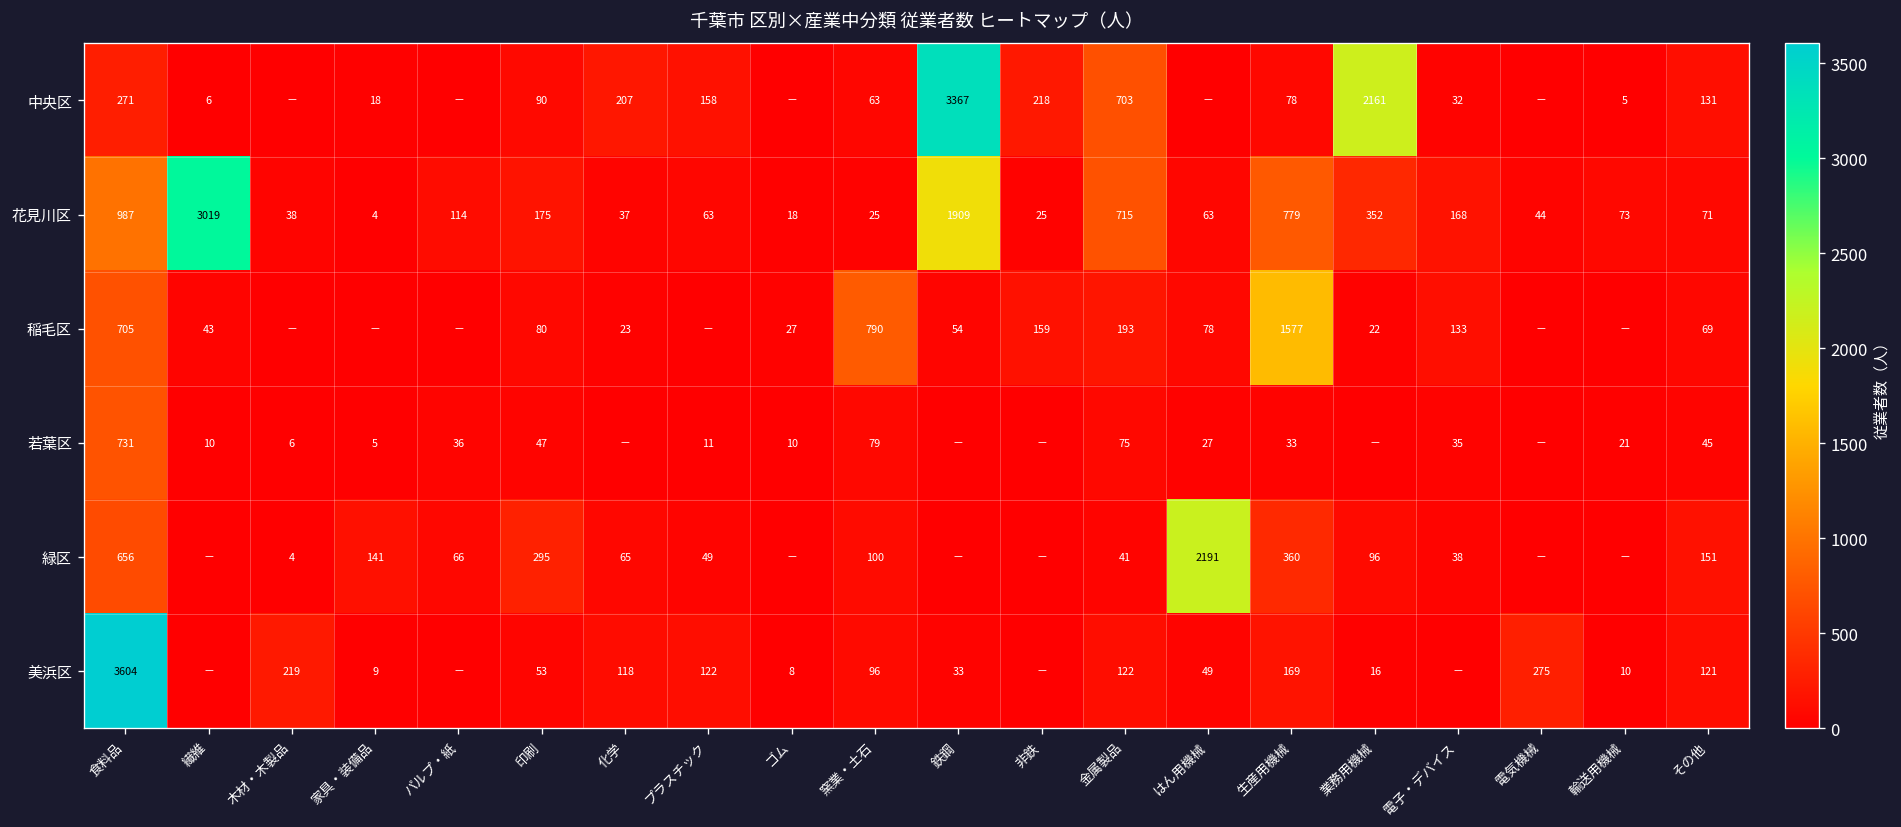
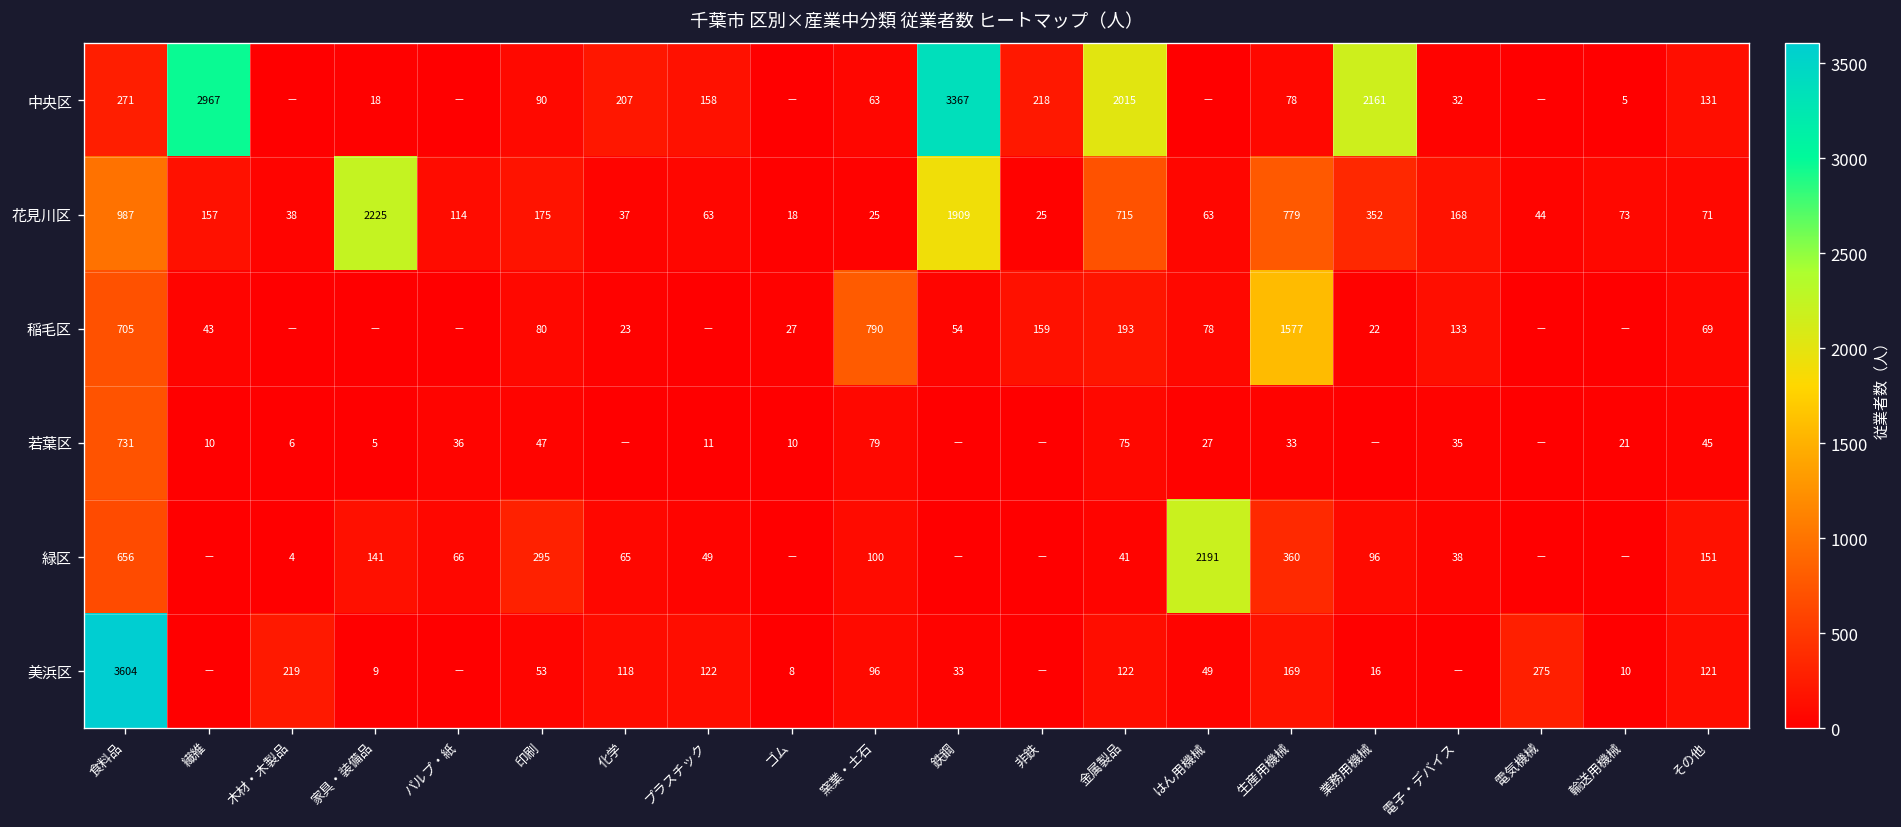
  {
    "中央区": {
      "食料品": 271,
-     "繊維": 6,
+     "繊維": 2967,
      "家具・装備品": 18,
      "印刷": 90,
      "化学": 207,
      "プラスチック": 158,
      "窯業・土石": 63,
      "鉄鋼": 3367,
      "非鉄": 218,
-     "金属製品": 703,
+     "金属製品": 2015,
      "生産用機械": 78,
      "業務用機械": 2161,
      "電子・デバイス": 32,
      "輸送用機械": 5,
      "その他": 131
    },
    "花見川区": {
      "食料品": 987,
-     "繊維": 3019,
+     "繊維": 157,
      "木材・木製品": 38,
-     "家具・装備品": 4,
+     "家具・装備品": 2225,
      "パルプ・紙": 114,
      "印刷": 175,
      "化学": 37,
      "プラスチック": 63,
      "ゴム": 18,
      "窯業・土石": 25,
      "鉄鋼": 1909,
      "非鉄": 25,
      "金属製品": 715,
      "はん用機械": 63,
      "生産用機械": 779,
      "業務用機械": 352,
      "電子・デバイス": 168,
      "電気機械": 44,
      "輸送用機械": 73,
      "その他": 71
    },
    "稲毛区": {
      "食料品": 705,
      "繊維": 43,
      "印刷": 80,
      "化学": 23,
      "ゴム": 27,
      "窯業・土石": 790,
      "鉄鋼": 54,
      "非鉄": 159,
      "金属製品": 193,
      "はん用機械": 78,
      "生産用機械": 1577,
      "業務用機械": 22,
      "電子・デバイス": 133,
      "その他": 69
    },
    "若葉区": {
      "食料品": 731,
      "繊維": 10,
      "木材・木製品": 6,
      "家具・装備品": 5,
      "パルプ・紙": 36,
      "印刷": 47,
      "プラスチック": 11,
      "ゴム": 10,
      "窯業・土石": 79,
      "金属製品": 75,
      "はん用機械": 27,
      "生産用機械": 33,
      "電子・デバイス": 35,
      "輸送用機械": 21,
      "その他": 45
    },
    "緑区": {
      "食料品": 656,
      "木材・木製品": 4,
      "家具・装備品": 141,
      "パルプ・紙": 66,
      "印刷": 295,
      "化学": 65,
      "プラスチック": 49,
      "窯業・土石": 100,
      "金属製品": 41,
      "はん用機械": 2191,
      "生産用機械": 360,
      "業務用機械": 96,
      "電子・デバイス": 38,
      "その他": 151
    },
    "美浜区": {
      "食料品": 3604,
      "木材・木製品": 219,
      "家具・装備品": 9,
      "印刷": 53,
      "化学": 118,
      "プラスチック": 122,
      "ゴム": 8,
      "窯業・土石": 96,
      "鉄鋼": 33,
      "金属製品": 122,
      "はん用機械": 49,
      "生産用機械": 169,
      "業務用機械": 16,
      "電気機械": 275,
      "輸送用機械": 10,
      "その他": 121
    }
  }
